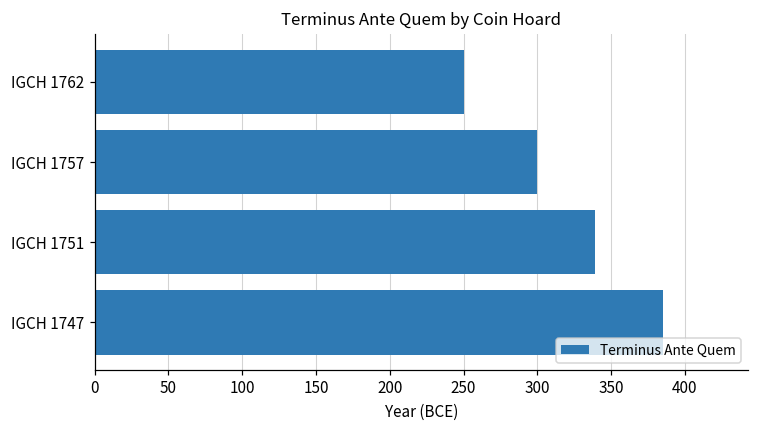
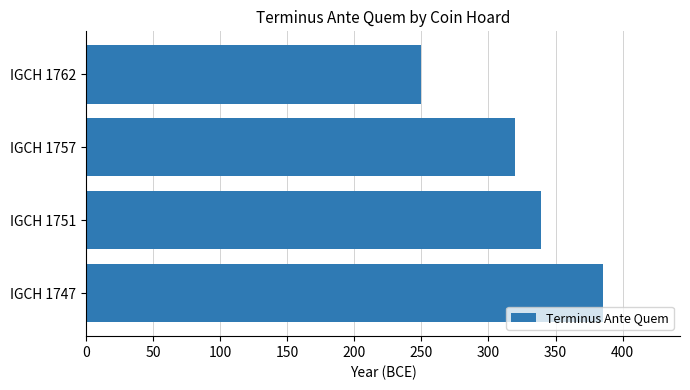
  {
    "IGCH 1762": 250,
-   "IGCH 1757": 300,
+   "IGCH 1757": 320,
    "IGCH 1751": 339,
    "IGCH 1747": 385
  }
